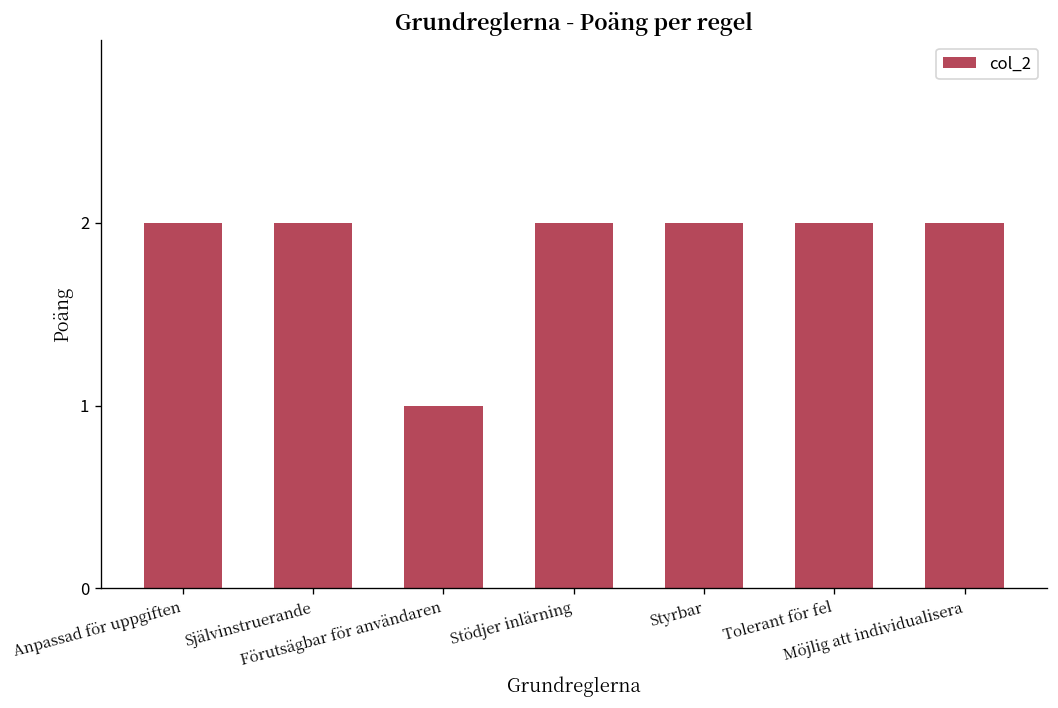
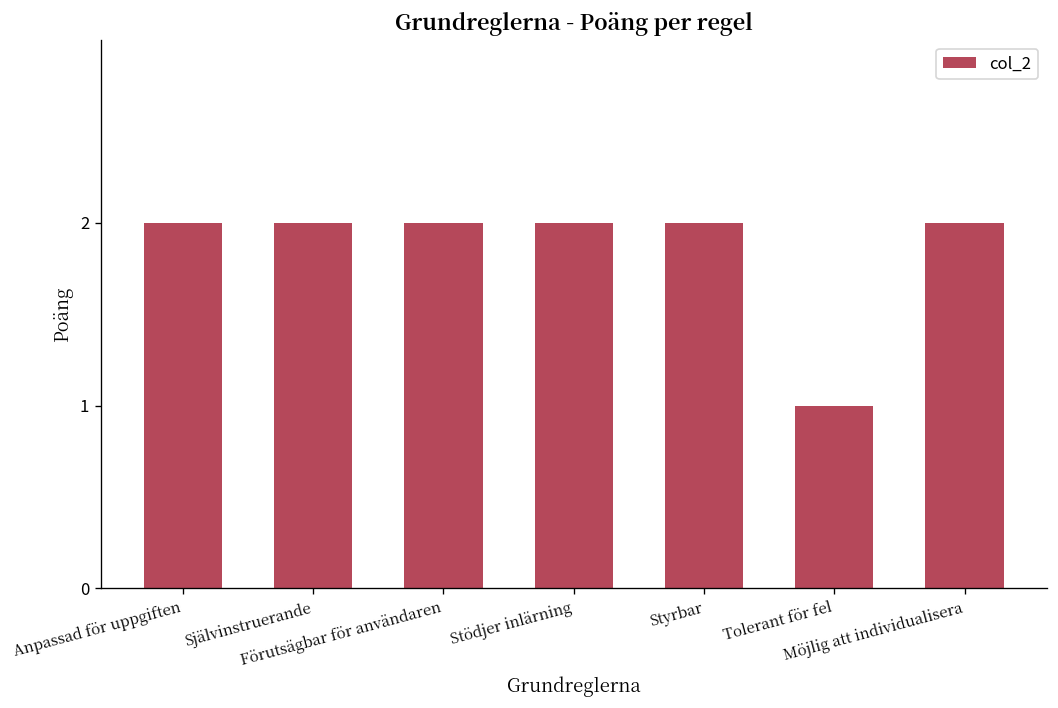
  {
    "Anpassad för uppgiften": 2,
    "Självinstruerande": 2,
-   "Förutsägbar för användaren": 1,
+   "Förutsägbar för användaren": 2,
    "Stödjer inlärning": 2,
    "Styrbar": 2,
-   "Tolerant för fel": 2,
+   "Tolerant för fel": 1,
    "Möjlig att individualisera": 2
  }
